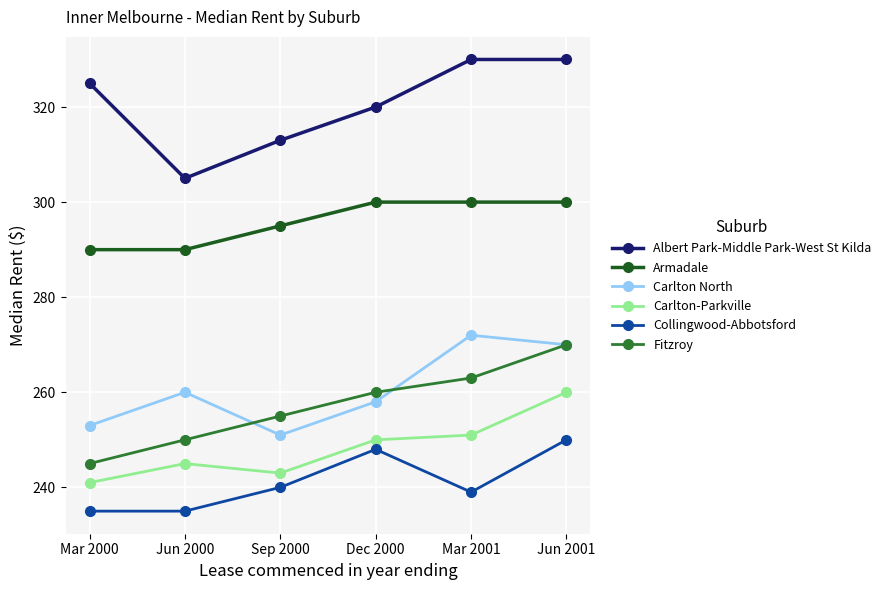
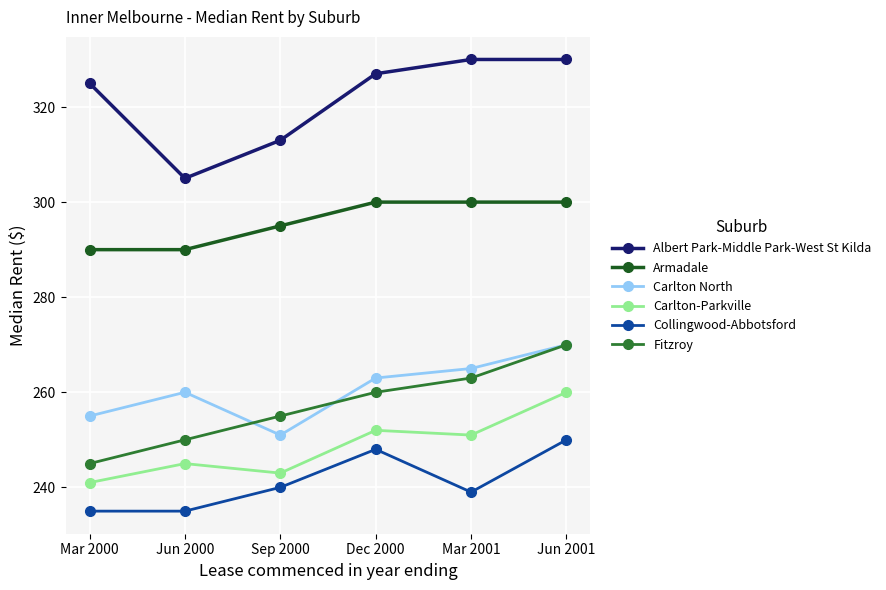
  {
    "Albert Park-Middle Park-West St Kilda": {
      "Mar 2000": 325,
      "Jun 2000": 305,
      "Sep 2000": 313,
-     "Dec 2000": 320,
+     "Dec 2000": 327,
      "Mar 2001": 330,
      "Jun 2001": 330
    },
    "Carlton North": {
-     "Mar 2000": 253,
+     "Mar 2000": 255,
      "Jun 2000": 260,
      "Sep 2000": 251,
-     "Dec 2000": 258,
-     "Mar 2001": 272
+     "Dec 2000": 263,
+     "Mar 2001": 265
    },
    "Carlton-Parkville": {
      "Mar 2000": 241,
      "Jun 2000": 245,
      "Sep 2000": 243,
-     "Dec 2000": 250,
+     "Dec 2000": 252,
      "Mar 2001": 251,
      "Jun 2001": 260
    },
    "Collingwood-Abbotsford": {
      "Mar 2000": 235,
      "Jun 2000": 235,
      "Sep 2000": 240,
      "Dec 2000": 248,
      "Mar 2001": 239,
      "Jun 2001": 250
    }
  }
